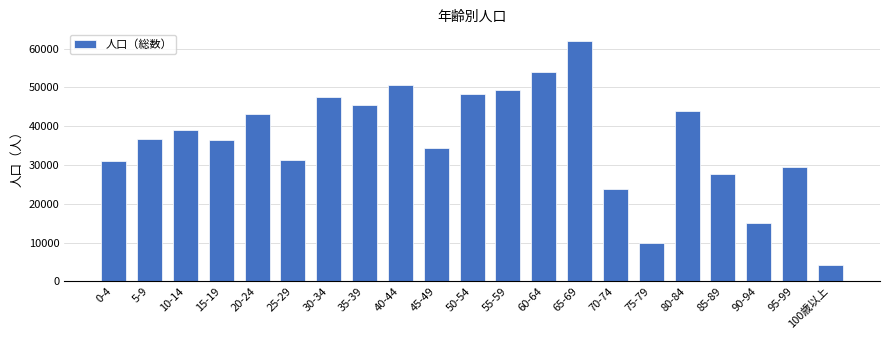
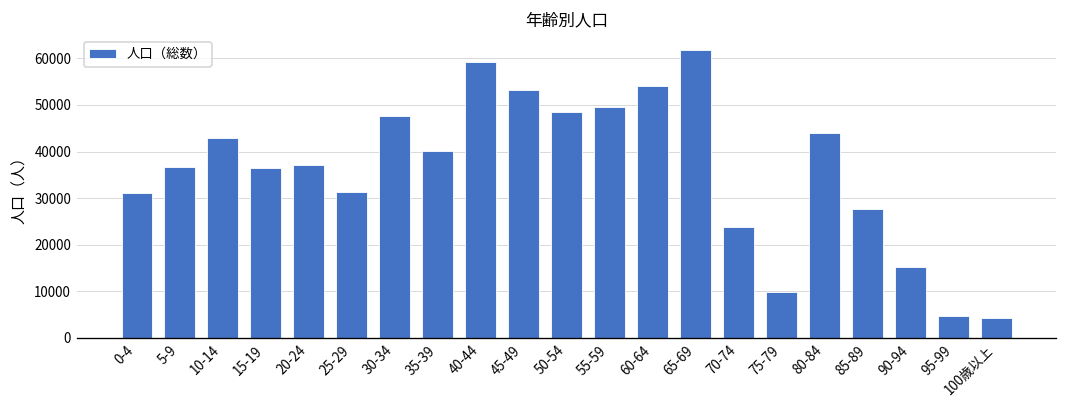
  {
    "0-4": 31000,
    "5-9": 37000,
-   "10-14": 39000,
+   "10-14": 43000,
    "15-19": 36000,
-   "20-24": 43000,
+   "20-24": 37000,
    "25-29": 31000,
    "30-34": 48000,
-   "35-39": 45000,
-   "40-44": 51000,
-   "45-49": 34000,
+   "35-39": 40000,
+   "40-44": 59000,
+   "45-49": 53000,
    "50-54": 48000,
    "55-59": 49000,
    "60-64": 54000,
    "65-69": 62000,
    "70-74": 24000,
    "75-79": 10000,
    "80-84": 44000,
    "85-89": 28000,
    "90-94": 15000,
-   "95-99": 30000,
+   "95-99": 5000,
    "100歳以上": 4000
  }
